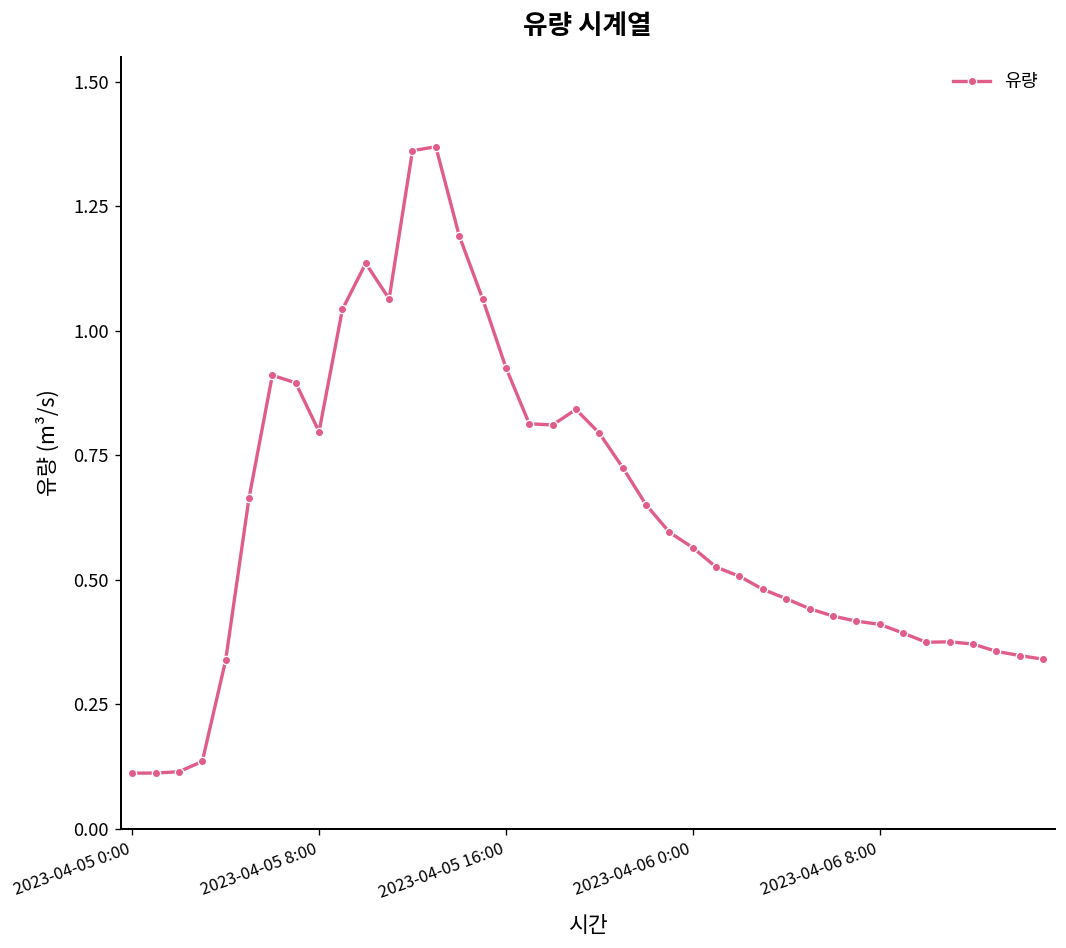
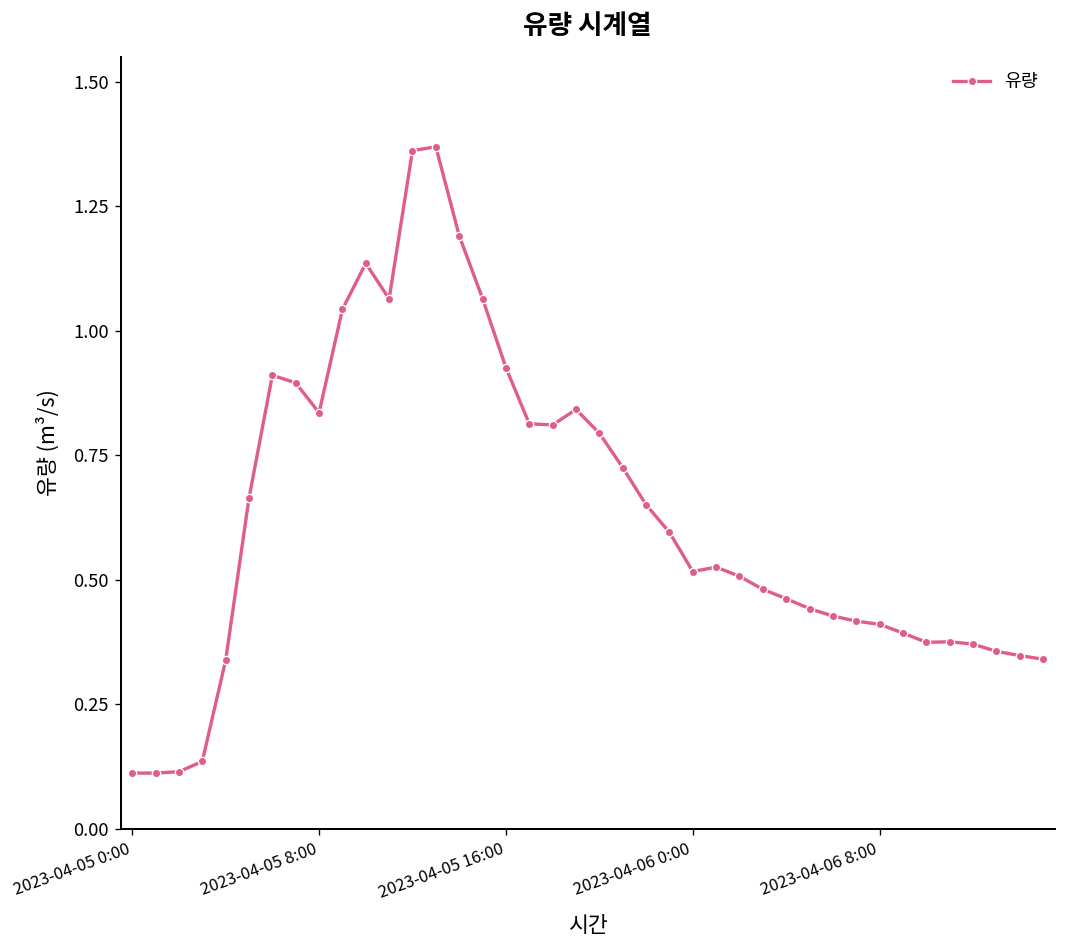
  {
    "2023-04-05 0:00": 0.11,
-   "2023-04-05 8:00": 0.80,
+   "2023-04-05 8:00": 0.84,
    "2023-04-05 16:00": 0.93,
-   "2023-04-06 0:00": 0.56,
+   "2023-04-06 0:00": 0.52,
    "2023-04-06 8:00": 0.41
  }
